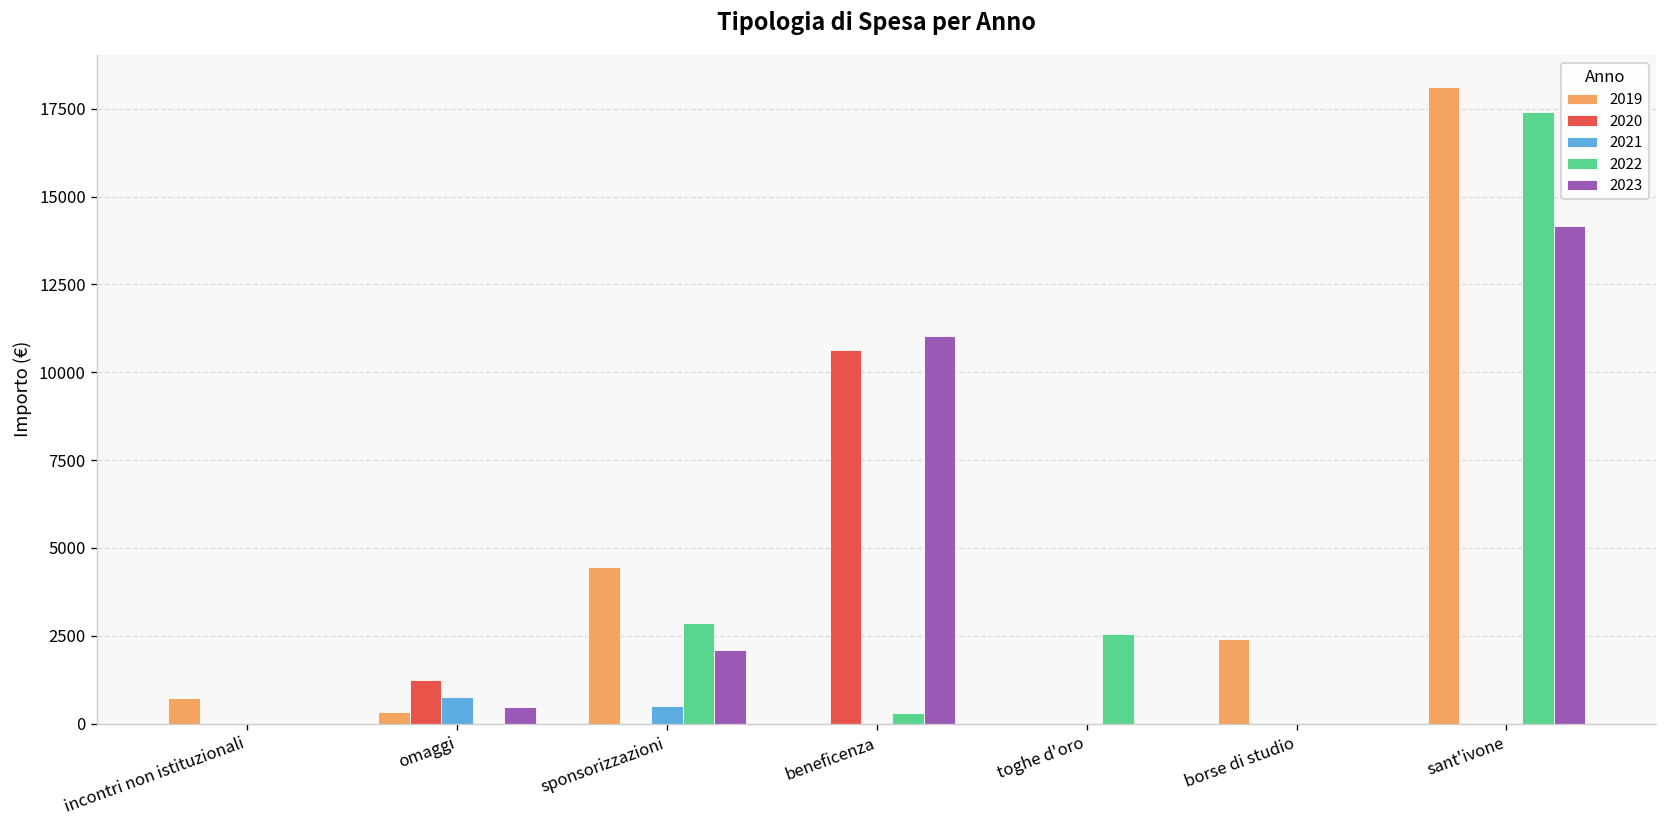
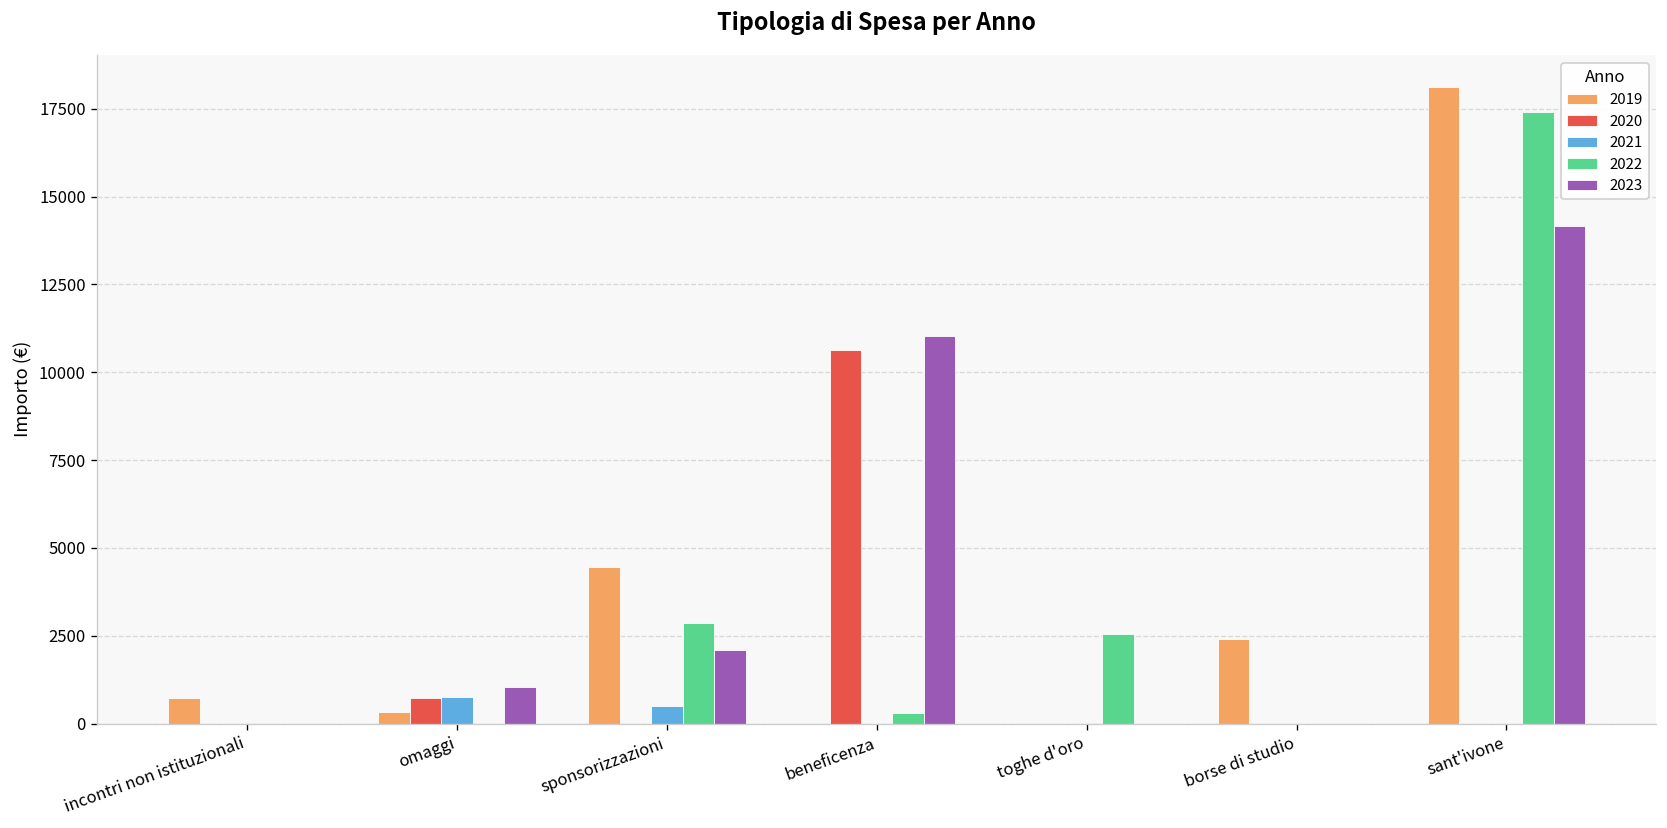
  {
    "2019": {
      "incontri non istituzionali": 700,
      "omaggi": 300,
      "sponsorizzazioni": 4500,
      "beneficenza": 0,
      "toghe d'oro": 0,
      "borse di studio": 2400,
      "sant'ivone": 18100
    },
    "2020": {
      "incontri non istituzionali": 0,
-     "omaggi": 1200,
+     "omaggi": 700,
      "sponsorizzazioni": 0,
      "beneficenza": 10600,
      "toghe d'oro": 0,
      "borse di studio": 0,
      "sant'ivone": 0
    },
    "2021": {
      "incontri non istituzionali": 0,
      "omaggi": 700,
      "sponsorizzazioni": 500,
      "beneficenza": 0,
      "toghe d'oro": 0,
      "borse di studio": 0,
      "sant'ivone": 0
    },
    "2022": {
      "incontri non istituzionali": 0,
      "omaggi": 0,
      "sponsorizzazioni": 2900,
      "beneficenza": 300,
      "toghe d'oro": 2500,
      "borse di studio": 0,
      "sant'ivone": 17400
    },
    "2023": {
      "incontri non istituzionali": 0,
-     "omaggi": 500,
+     "omaggi": 1000,
      "sponsorizzazioni": 2100,
      "beneficenza": 11000,
      "toghe d'oro": 0,
      "borse di studio": 0,
      "sant'ivone": 14200
    }
  }
